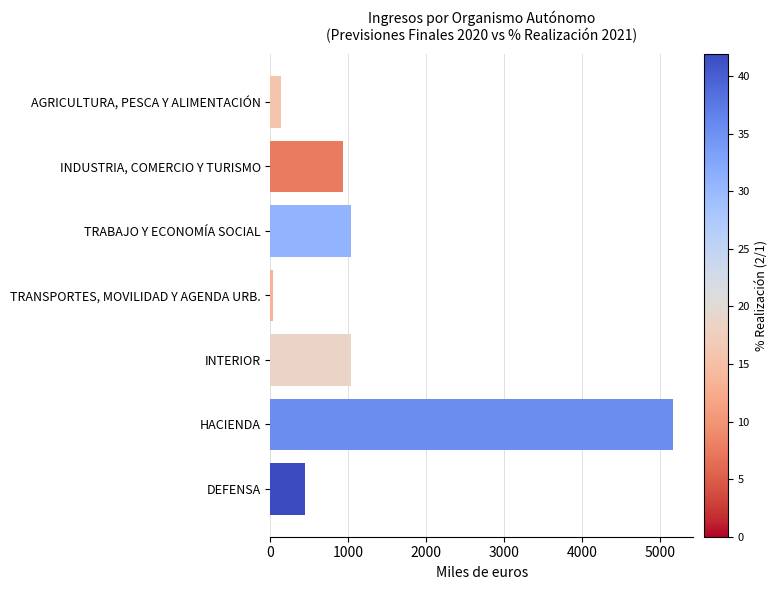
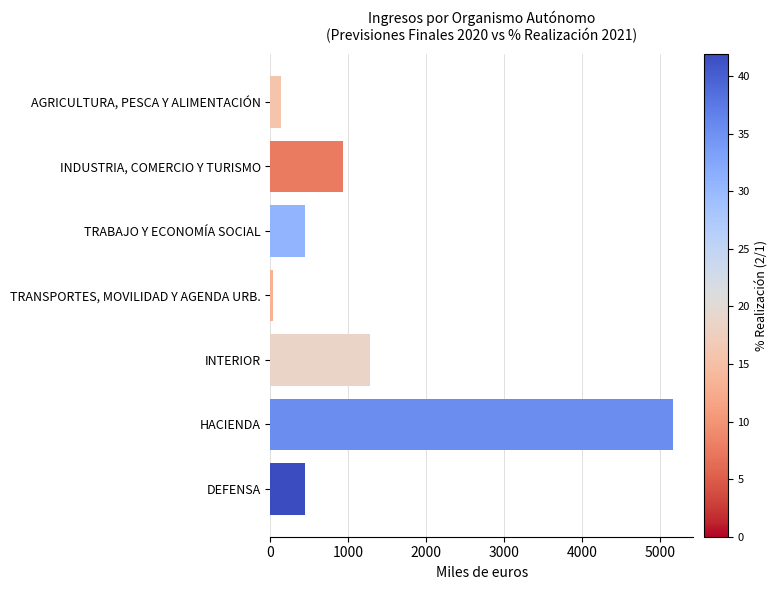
  {
    "AGRICULTURA, PESCA Y ALIMENTACIÓN": 100,
    "INDUSTRIA, COMERCIO Y TURISMO": 900,
-   "TRABAJO Y ECONOMÍA SOCIAL": 1000,
+   "TRABAJO Y ECONOMÍA SOCIAL": 400,
    "TRANSPORTES, MOVILIDAD Y AGENDA URB.": 0,
-   "INTERIOR": 1000,
+   "INTERIOR": 1300,
    "HACIENDA": 5200,
    "DEFENSA": 400
  }
